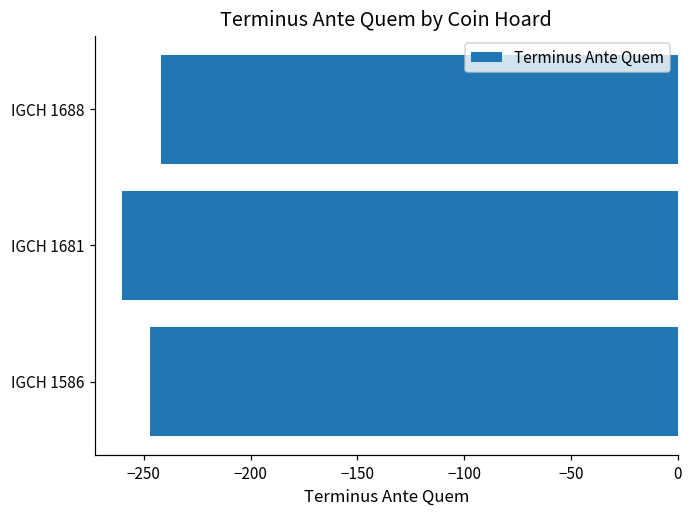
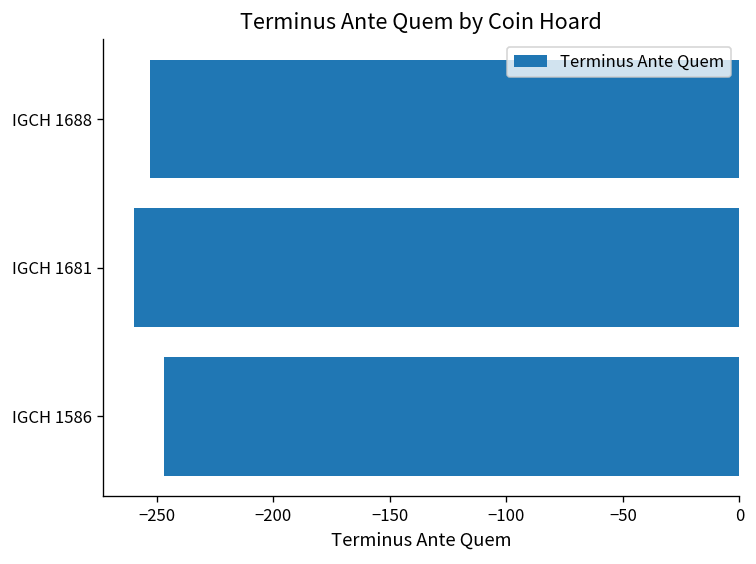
  {
-   "IGCH 1688": -242,
+   "IGCH 1688": -253,
    "IGCH 1681": -260,
    "IGCH 1586": -247
  }
